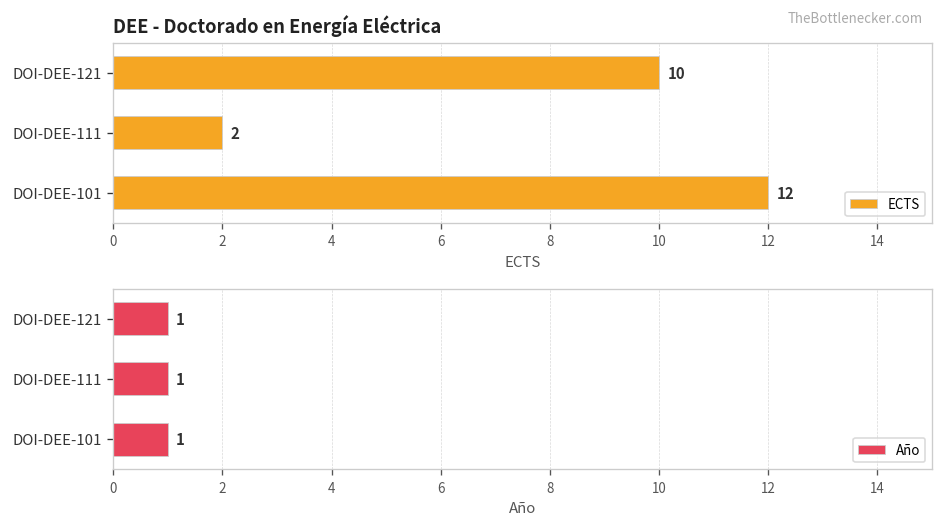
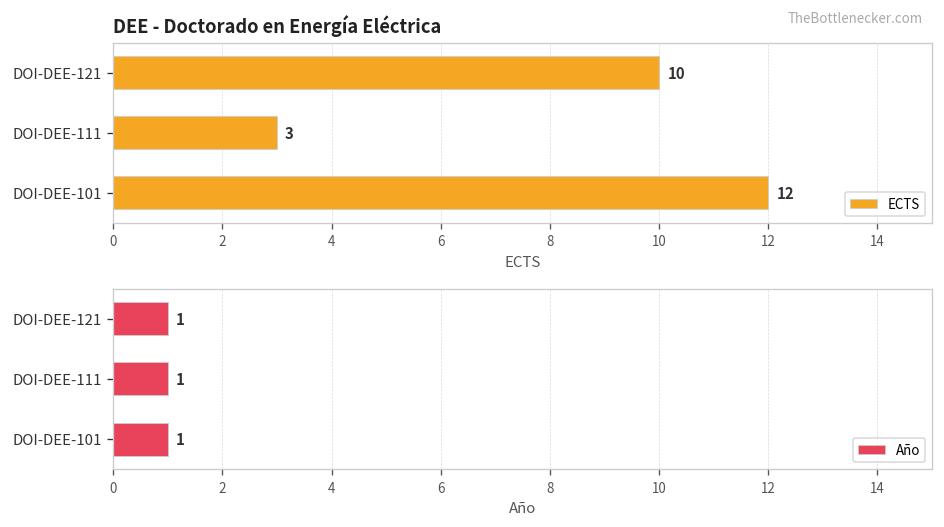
  {
    "DEE - Doctorado en Energía Eléctrica": {
      "DOI-DEE-121": 10,
-     "DOI-DEE-111": 2,
+     "DOI-DEE-111": 3,
      "DOI-DEE-101": 12
    }
  }
